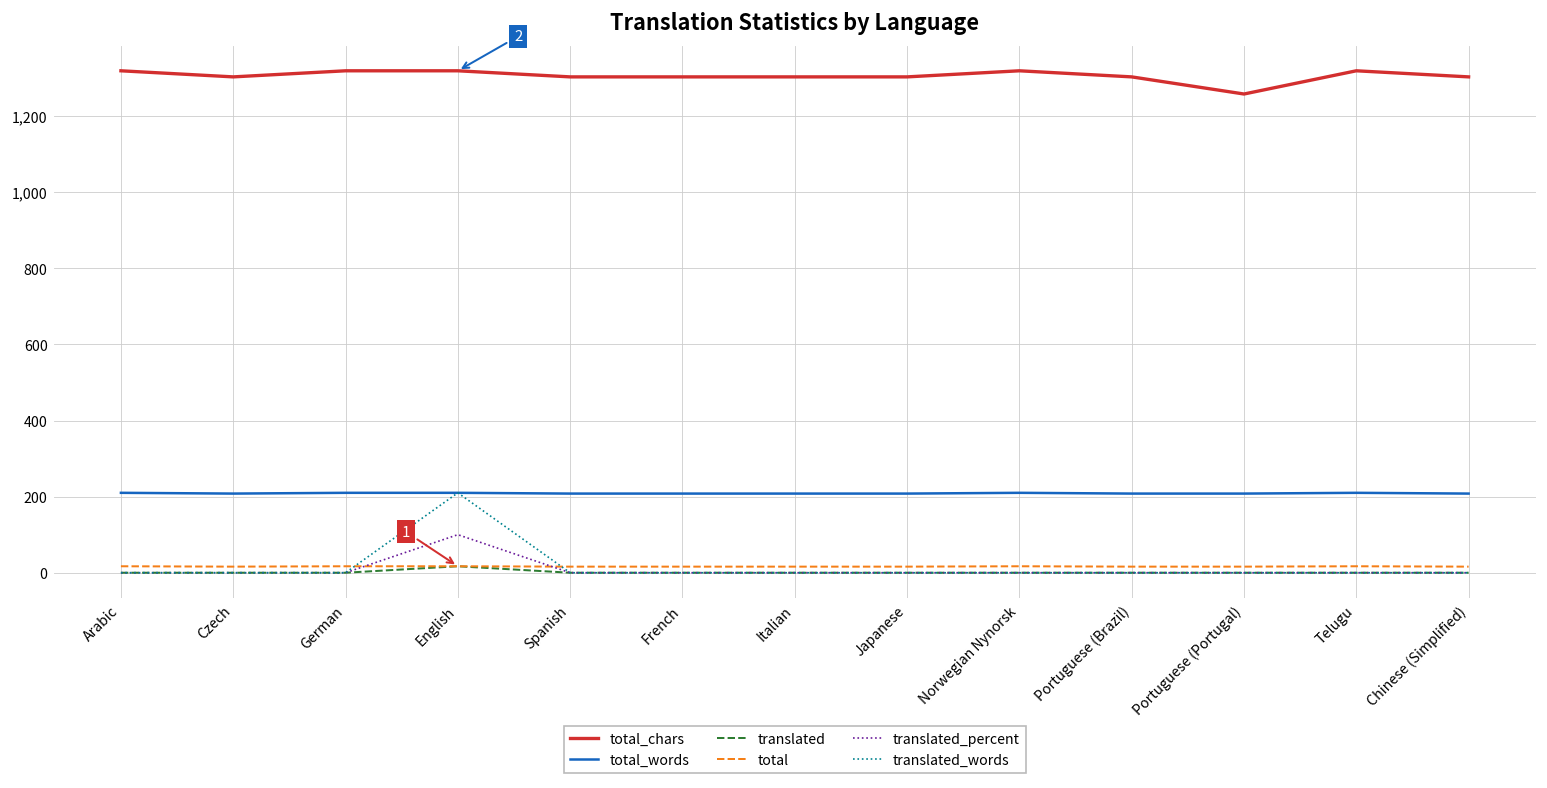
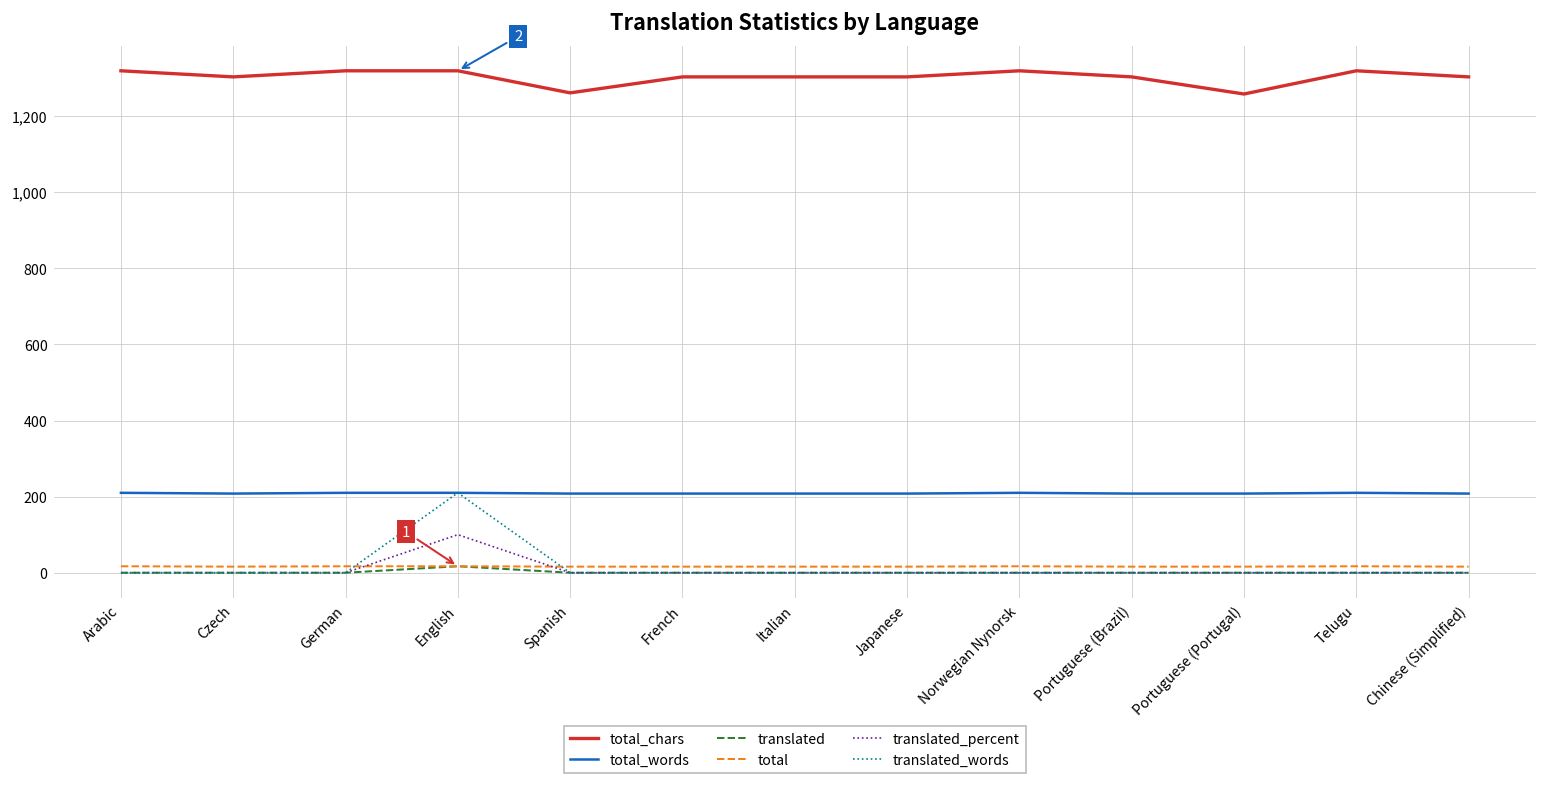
  {
    "total_chars": {
      "Arabic": "1,320",
      "Czech": "1,300",
      "German": "1,320",
      "English": "1,320",
-     "Spanish": "1,300",
+     "Spanish": "1,260",
      "French": "1,300",
      "Italian": "1,300",
      "Japanese": "1,300",
      "Norwegian Nynorsk": "1,320",
      "Portuguese (Brazil)": "1,300",
      "Portuguese (Portugal)": "1,260",
      "Telugu": "1,320",
      "Chinese (Simplified)": "1,300"
    },
    "total_words": {
      "Arabic": "210",
      "Czech": "210",
      "German": "210",
      "Spanish": "210",
      "French": "210",
      "Italian": "210",
      "Japanese": "210",
      "Norwegian Nynorsk": "210",
      "Portuguese (Brazil)": "210",
      "Portuguese (Portugal)": "210",
      "Telugu": "210",
      "Chinese (Simplified)": "210"
    },
    "total": {
      "Arabic": "20",
      "Czech": "20",
      "German": "20",
      "Spanish": "20",
      "French": "20",
      "Italian": "20",
      "Japanese": "20",
      "Norwegian Nynorsk": "20",
      "Portuguese (Brazil)": "20",
      "Portuguese (Portugal)": "20",
      "Telugu": "20",
      "Chinese (Simplified)": "20"
    },
    "translated_percent": {
      "English": "100"
    }
  }
